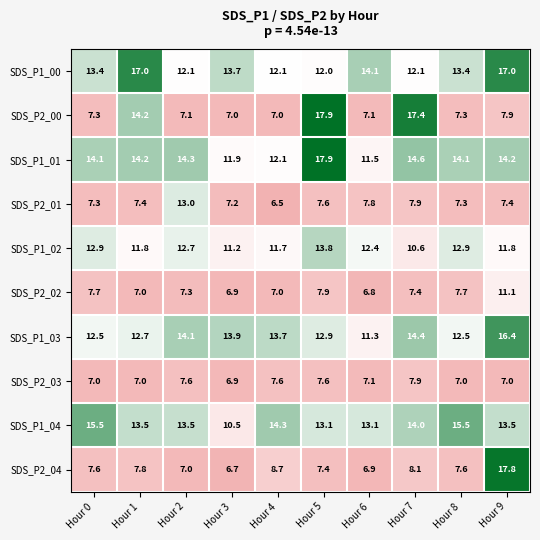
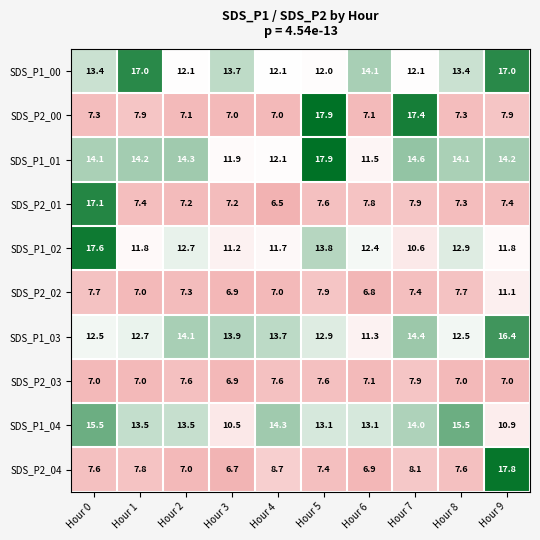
  {
    "SDS_P1_00": {
      "Hour 0": 13.4,
      "Hour 1": 17.0,
      "Hour 2": 12.1,
      "Hour 3": 13.7,
      "Hour 4": 12.1,
      "Hour 5": 12.0,
      "Hour 6": 14.1,
      "Hour 7": 12.1,
      "Hour 8": 13.4,
      "Hour 9": 17.0
    },
    "SDS_P2_00": {
      "Hour 0": 7.3,
-     "Hour 1": 14.2,
+     "Hour 1": 7.9,
      "Hour 2": 7.1,
      "Hour 3": 7.0,
      "Hour 4": 7.0,
      "Hour 5": 17.9,
      "Hour 6": 7.1,
      "Hour 7": 17.4,
      "Hour 8": 7.3,
      "Hour 9": 7.9
    },
    "SDS_P1_01": {
      "Hour 0": 14.1,
      "Hour 1": 14.2,
      "Hour 2": 14.3,
      "Hour 3": 11.9,
      "Hour 4": 12.1,
      "Hour 5": 17.9,
      "Hour 6": 11.5,
      "Hour 7": 14.6,
      "Hour 8": 14.1,
      "Hour 9": 14.2
    },
    "SDS_P2_01": {
-     "Hour 0": 7.3,
+     "Hour 0": 17.1,
      "Hour 1": 7.4,
-     "Hour 2": 13.0,
+     "Hour 2": 7.2,
      "Hour 3": 7.2,
      "Hour 4": 6.5,
      "Hour 5": 7.6,
      "Hour 6": 7.8,
      "Hour 7": 7.9,
      "Hour 8": 7.3,
      "Hour 9": 7.4
    },
    "SDS_P1_02": {
-     "Hour 0": 12.9,
+     "Hour 0": 17.6,
      "Hour 1": 11.8,
      "Hour 2": 12.7,
      "Hour 3": 11.2,
      "Hour 4": 11.7,
      "Hour 5": 13.8,
      "Hour 6": 12.4,
      "Hour 7": 10.6,
      "Hour 8": 12.9,
      "Hour 9": 11.8
    },
    "SDS_P2_02": {
      "Hour 0": 7.7,
      "Hour 1": 7.0,
      "Hour 2": 7.3,
      "Hour 3": 6.9,
      "Hour 4": 7.0,
      "Hour 5": 7.9,
      "Hour 6": 6.8,
      "Hour 7": 7.4,
      "Hour 8": 7.7,
      "Hour 9": 11.1
    },
    "SDS_P1_03": {
      "Hour 0": 12.5,
      "Hour 1": 12.7,
      "Hour 2": 14.1,
      "Hour 3": 13.9,
      "Hour 4": 13.7,
      "Hour 5": 12.9,
      "Hour 6": 11.3,
      "Hour 7": 14.4,
      "Hour 8": 12.5,
      "Hour 9": 16.4
    },
    "SDS_P2_03": {
      "Hour 0": 7.0,
      "Hour 1": 7.0,
      "Hour 2": 7.6,
      "Hour 3": 6.9,
      "Hour 4": 7.6,
      "Hour 5": 7.6,
      "Hour 6": 7.1,
      "Hour 7": 7.9,
      "Hour 8": 7.0,
      "Hour 9": 7.0
    },
    "SDS_P1_04": {
      "Hour 0": 15.5,
      "Hour 1": 13.5,
      "Hour 2": 13.5,
      "Hour 3": 10.5,
      "Hour 4": 14.3,
      "Hour 5": 13.1,
      "Hour 6": 13.1,
      "Hour 7": 14.0,
      "Hour 8": 15.5,
-     "Hour 9": 13.5
+     "Hour 9": 10.9
    },
    "SDS_P2_04": {
      "Hour 0": 7.6,
      "Hour 1": 7.8,
      "Hour 2": 7.0,
      "Hour 3": 6.7,
      "Hour 4": 8.7,
      "Hour 5": 7.4,
      "Hour 6": 6.9,
      "Hour 7": 8.1,
      "Hour 8": 7.6,
      "Hour 9": 17.8
    }
  }
